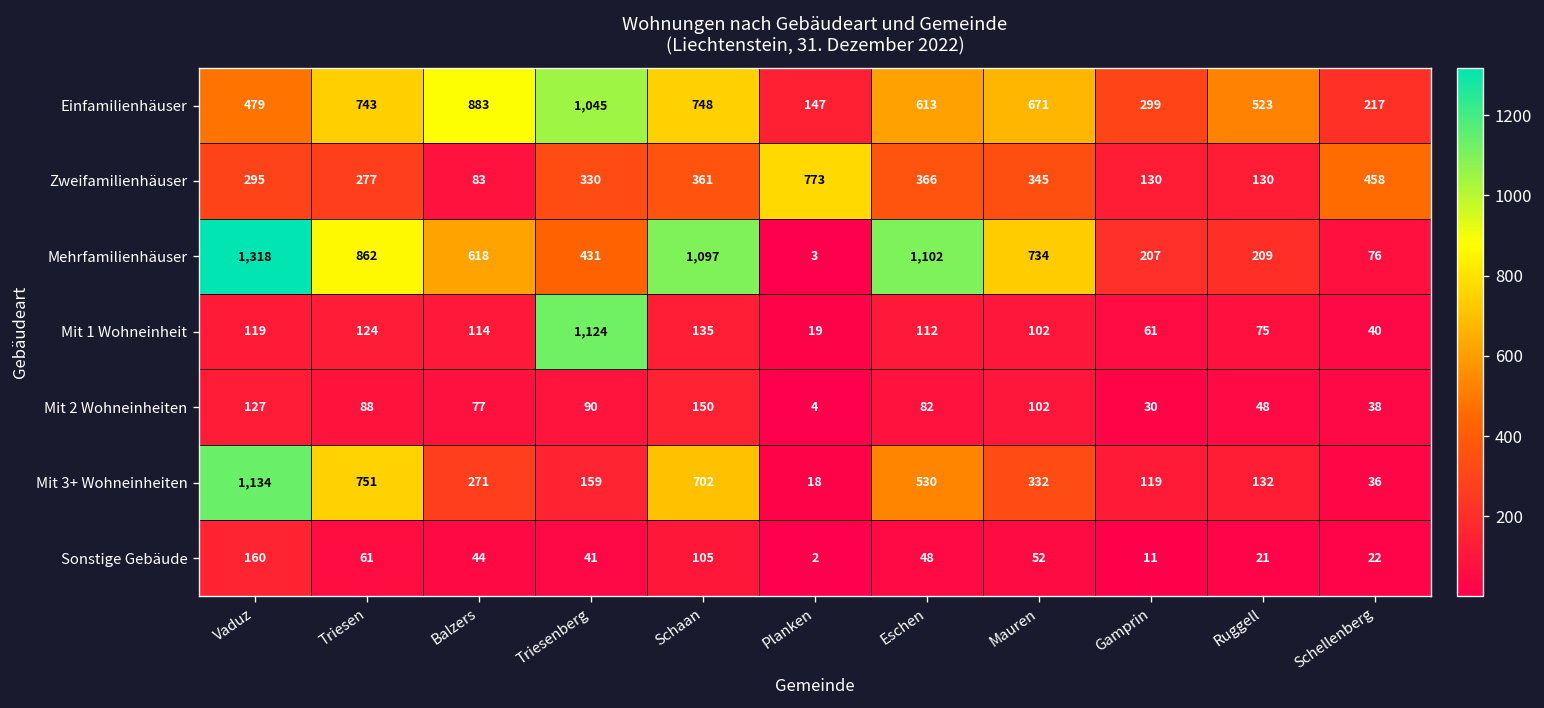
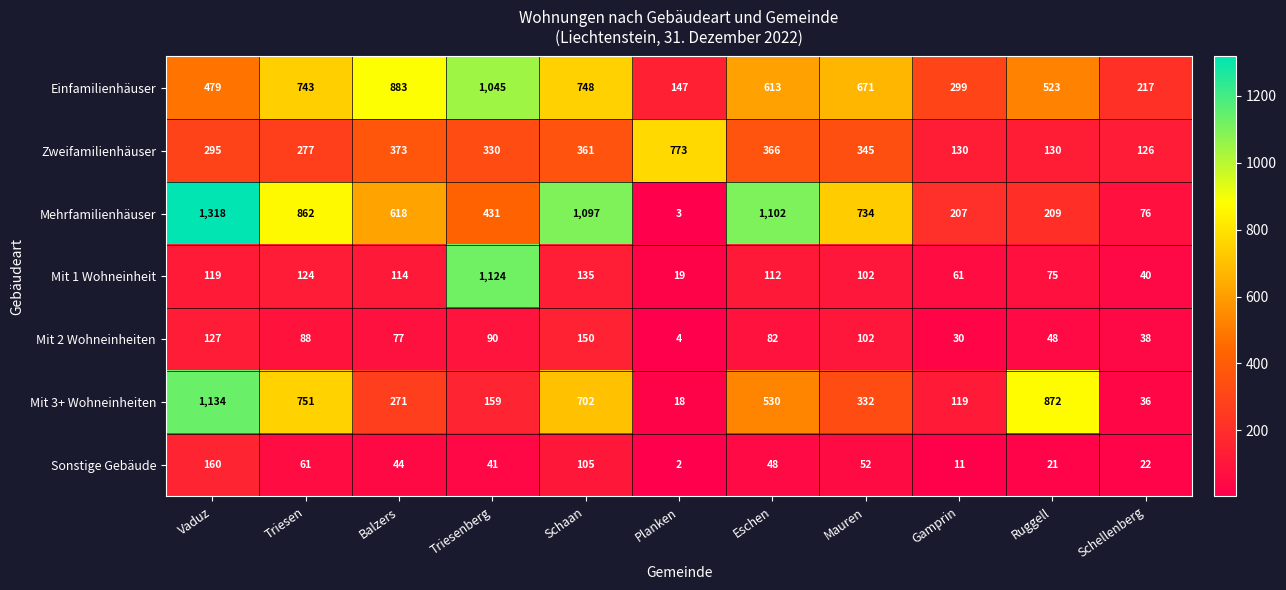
  {
    "Einfamilienhäuser": {
      "Vaduz": "479",
      "Triesen": "743",
      "Balzers": "883",
      "Triesenberg": "1,045",
      "Schaan": "748",
      "Planken": "147",
      "Eschen": "613",
      "Mauren": "671",
      "Gamprin": "299",
      "Ruggell": "523",
      "Schellenberg": "217"
    },
    "Zweifamilienhäuser": {
      "Vaduz": "295",
      "Triesen": "277",
-     "Balzers": "83",
+     "Balzers": "373",
      "Triesenberg": "330",
      "Schaan": "361",
      "Planken": "773",
      "Eschen": "366",
      "Mauren": "345",
      "Gamprin": "130",
      "Ruggell": "130",
-     "Schellenberg": "458"
+     "Schellenberg": "126"
    },
    "Mehrfamilienhäuser": {
      "Vaduz": "1,318",
      "Triesen": "862",
      "Balzers": "618",
      "Triesenberg": "431",
      "Schaan": "1,097",
      "Planken": "3",
      "Eschen": "1,102",
      "Mauren": "734",
      "Gamprin": "207",
      "Ruggell": "209",
      "Schellenberg": "76"
    },
    "Mit 1 Wohneinheit": {
      "Vaduz": "119",
      "Triesen": "124",
      "Balzers": "114",
      "Triesenberg": "1,124",
      "Schaan": "135",
      "Planken": "19",
      "Eschen": "112",
      "Mauren": "102",
      "Gamprin": "61",
      "Ruggell": "75",
      "Schellenberg": "40"
    },
    "Mit 2 Wohneinheiten": {
      "Vaduz": "127",
      "Triesen": "88",
      "Balzers": "77",
      "Triesenberg": "90",
      "Schaan": "150",
      "Planken": "4",
      "Eschen": "82",
      "Mauren": "102",
      "Gamprin": "30",
      "Ruggell": "48",
      "Schellenberg": "38"
    },
    "Mit 3+ Wohneinheiten": {
      "Vaduz": "1,134",
      "Triesen": "751",
      "Balzers": "271",
      "Triesenberg": "159",
      "Schaan": "702",
      "Planken": "18",
      "Eschen": "530",
      "Mauren": "332",
      "Gamprin": "119",
-     "Ruggell": "132",
+     "Ruggell": "872",
      "Schellenberg": "36"
    },
    "Sonstige Gebäude": {
      "Vaduz": "160",
      "Triesen": "61",
      "Balzers": "44",
      "Triesenberg": "41",
      "Schaan": "105",
      "Planken": "2",
      "Eschen": "48",
      "Mauren": "52",
      "Gamprin": "11",
      "Ruggell": "21",
      "Schellenberg": "22"
    }
  }
